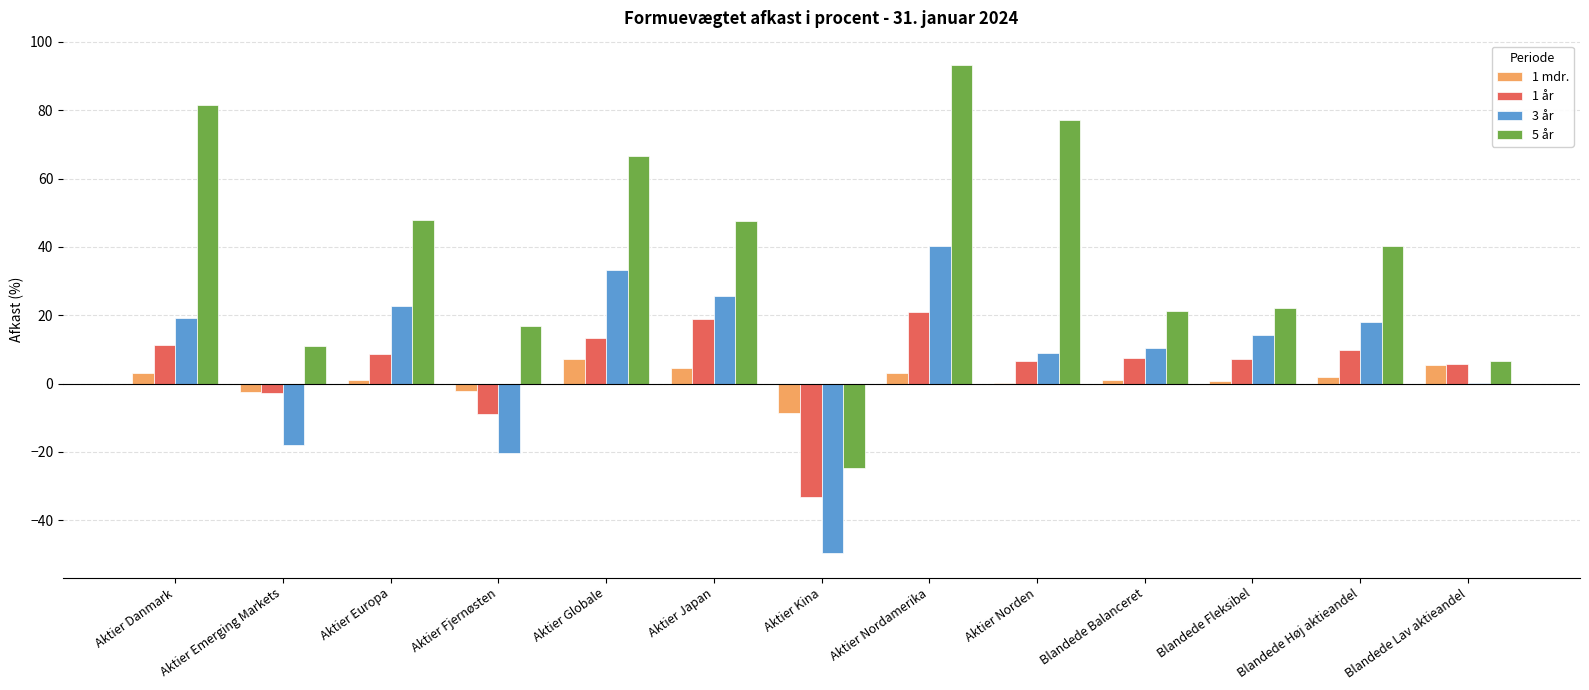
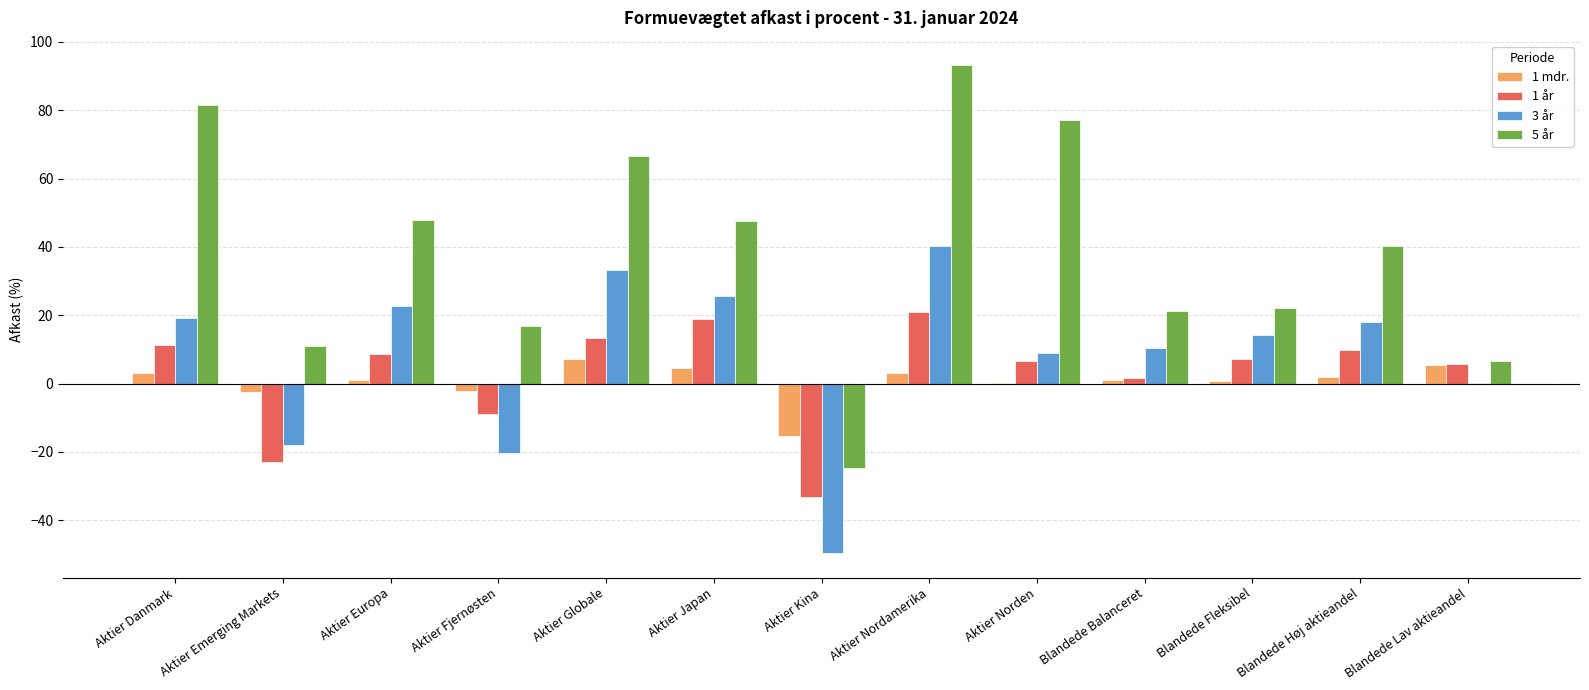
  {
    "1 mdr.": {
      "Aktier Danmark": 3,
      "Aktier Emerging Markets": -2,
      "Aktier Europa": 1,
      "Aktier Fjernøsten": -2,
      "Aktier Globale": 7,
      "Aktier Japan": 4,
-     "Aktier Kina": -9,
+     "Aktier Kina": -15,
      "Aktier Nordamerika": 3,
      "Blandede Balanceret": 1,
      "Blandede Høj aktieandel": 2,
      "Blandede Lav aktieandel": 5
    },
    "1 år": {
      "Aktier Danmark": 11,
-     "Aktier Emerging Markets": -3,
+     "Aktier Emerging Markets": -23,
      "Aktier Europa": 9,
      "Aktier Fjernøsten": -9,
      "Aktier Globale": 13,
      "Aktier Japan": 19,
      "Aktier Kina": -33,
      "Aktier Nordamerika": 21,
      "Aktier Norden": 7,
-     "Blandede Balanceret": 8,
+     "Blandede Balanceret": 1,
      "Blandede Fleksibel": 7,
      "Blandede Høj aktieandel": 10,
      "Blandede Lav aktieandel": 6
    },
    "3 år": {
      "Aktier Danmark": 19,
      "Aktier Emerging Markets": -18,
      "Aktier Europa": 23,
      "Aktier Fjernøsten": -20,
      "Aktier Globale": 33,
      "Aktier Japan": 26,
      "Aktier Kina": -50,
      "Aktier Nordamerika": 40,
      "Aktier Norden": 9,
      "Blandede Balanceret": 10,
      "Blandede Fleksibel": 14,
      "Blandede Høj aktieandel": 18
    },
    "5 år": {
      "Aktier Danmark": 82,
      "Aktier Emerging Markets": 11,
      "Aktier Europa": 48,
      "Aktier Fjernøsten": 17,
      "Aktier Globale": 67,
      "Aktier Japan": 47,
      "Aktier Kina": -25,
      "Aktier Nordamerika": 93,
      "Aktier Norden": 77,
      "Blandede Balanceret": 21,
      "Blandede Fleksibel": 22,
      "Blandede Høj aktieandel": 40,
      "Blandede Lav aktieandel": 7
    }
  }
